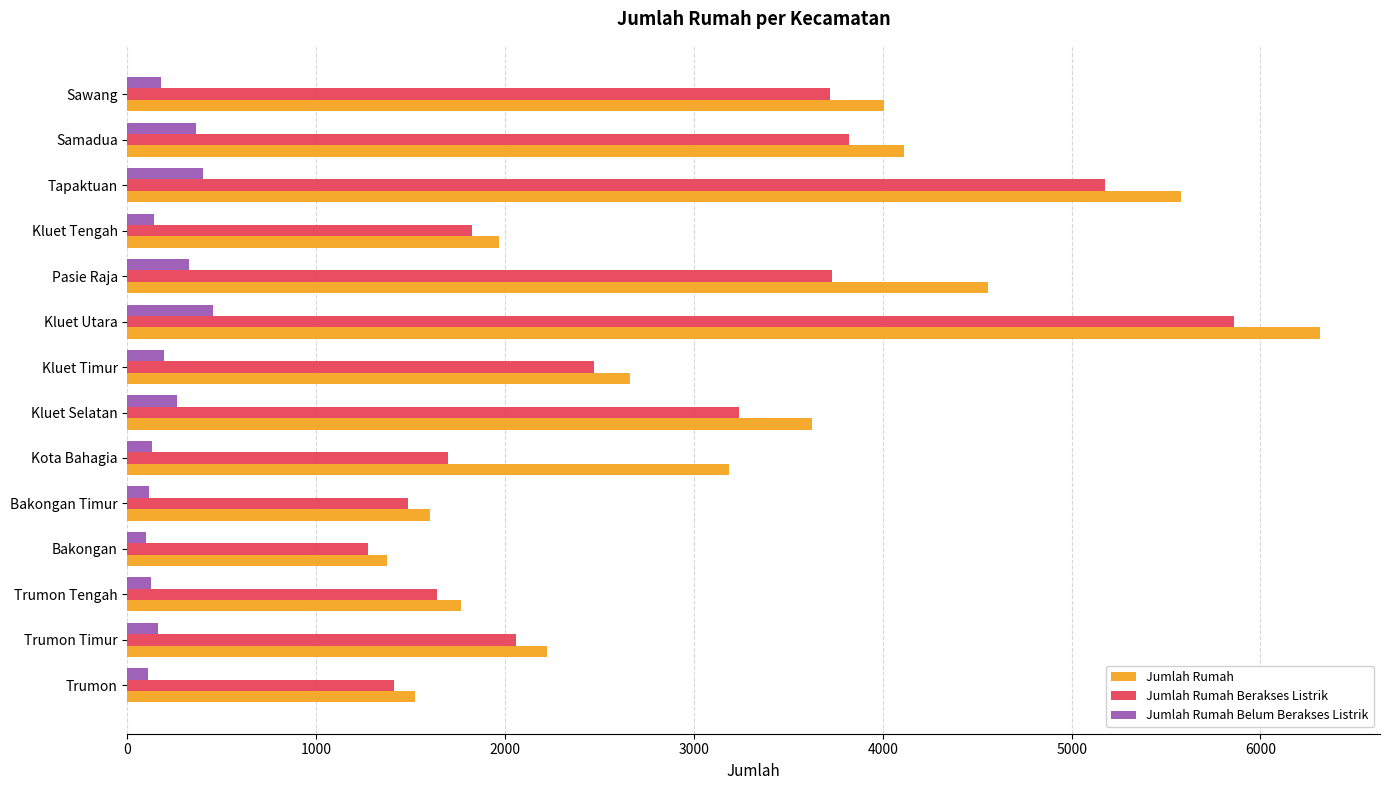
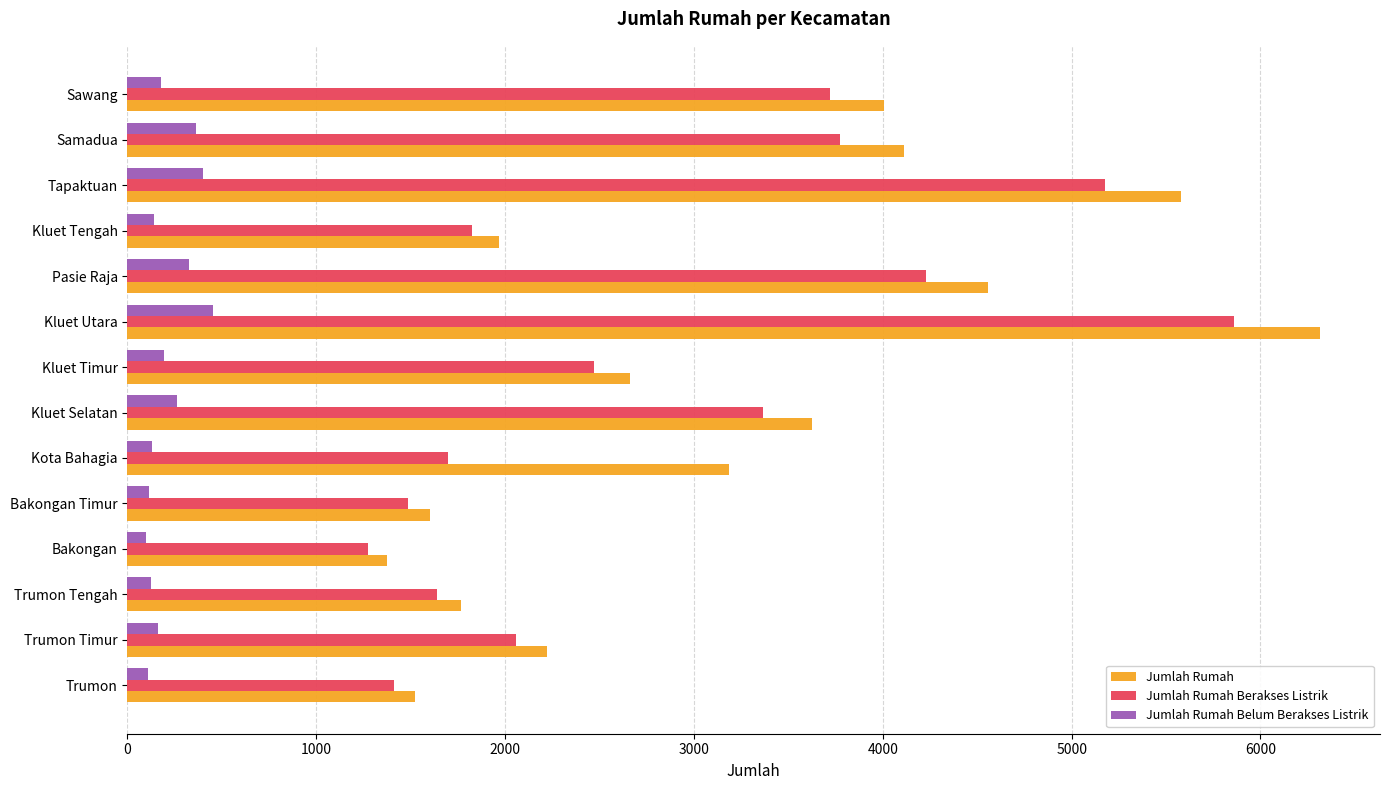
  {
    "Jumlah Rumah": {
      "Sawang": 4010,
      "Samadua": 4120,
      "Tapaktuan": 5580,
      "Kluet Tengah": 1970,
      "Pasie Raja": 4560,
      "Kluet Utara": 6320,
      "Kluet Timur": 2660,
      "Kluet Selatan": 3630,
      "Kota Bahagia": 3190,
      "Bakongan Timur": 1600,
      "Bakongan": 1370,
      "Trumon Tengah": 1770,
      "Trumon Timur": 2220,
      "Trumon": 1520
    },
    "Jumlah Rumah Berakses Listrik": {
      "Sawang": 3720,
-     "Samadua": 3820,
+     "Samadua": 3780,
      "Tapaktuan": 5180,
      "Kluet Tengah": 1820,
-     "Pasie Raja": 3730,
+     "Pasie Raja": 4230,
      "Kluet Utara": 5860,
      "Kluet Timur": 2470,
-     "Kluet Selatan": 3240,
+     "Kluet Selatan": 3370,
      "Kota Bahagia": 1700,
      "Bakongan Timur": 1490,
      "Bakongan": 1280,
      "Trumon Tengah": 1640,
      "Trumon Timur": 2060,
      "Trumon": 1410
    },
    "Jumlah Rumah Belum Berakses Listrik": {
      "Sawang": 180,
      "Samadua": 360,
      "Tapaktuan": 400,
      "Kluet Tengah": 140,
      "Pasie Raja": 330,
      "Kluet Utara": 460,
      "Kluet Timur": 190,
      "Kluet Selatan": 260,
      "Kota Bahagia": 130,
      "Bakongan Timur": 120,
      "Bakongan": 100,
      "Trumon Tengah": 130,
      "Trumon Timur": 160,
      "Trumon": 110
    }
  }
